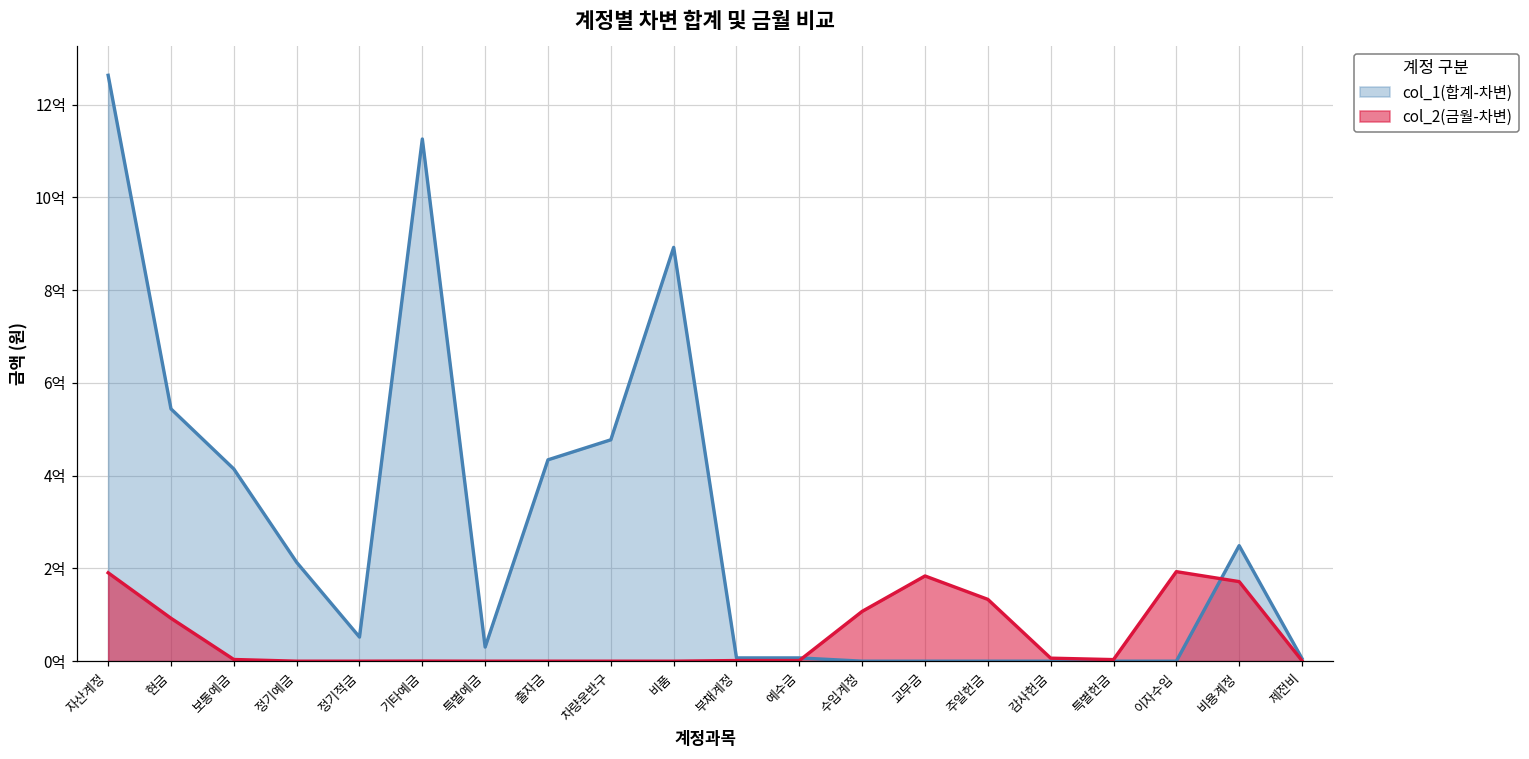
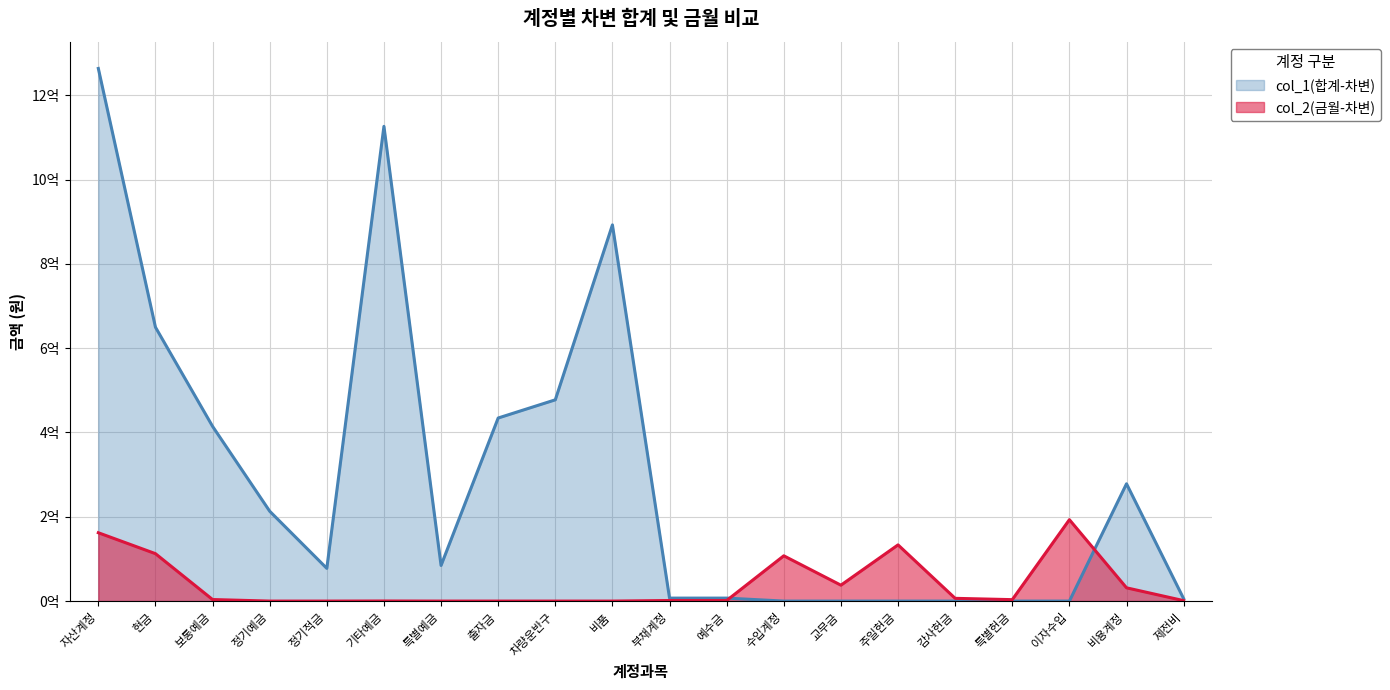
  {
    "col_1(합계-차변)": {
      "자산계정": "12.6억",
-     "현금": "5.4억",
+     "현금": "6.5억",
      "보통예금": "4.1억",
      "정기예금": "2.1억",
-     "정기적금": "0.5억",
+     "정기적금": "0.8억",
      "기타예금": "11.3억",
-     "특별예금": "0.3억",
+     "특별예금": "0.8억",
      "출자금": "4.3억",
      "차량운반구": "4.8억",
      "비품": "8.9억",
      "수입계정": "0.0억",
      "교무금": "0.0억",
      "주일헌금": "0.0억",
      "감사헌금": "0.0억",
      "이자수입": "0.0억",
-     "비용계정": "2.5억"
+     "비용계정": "2.8억"
    },
    "col_2(금월-차변)": {
-     "자산계정": "1.9억",
-     "현금": "0.9억",
+     "자산계정": "1.6억",
+     "현금": "1.1억",
      "보통예금": "0.0억",
      "정기예금": "0.0억",
      "정기적금": "0.0억",
      "기타예금": "0.0억",
      "특별예금": "0.0억",
      "출자금": "0.0억",
      "차량운반구": "0.0억",
      "비품": "0.0억",
      "수입계정": "1.1억",
-     "교무금": "1.8억",
+     "교무금": "0.4억",
      "주일헌금": "1.3억",
      "감사헌금": "0.1억",
      "이자수입": "1.9억",
-     "비용계정": "1.7억"
+     "비용계정": "0.3억"
    }
  }
